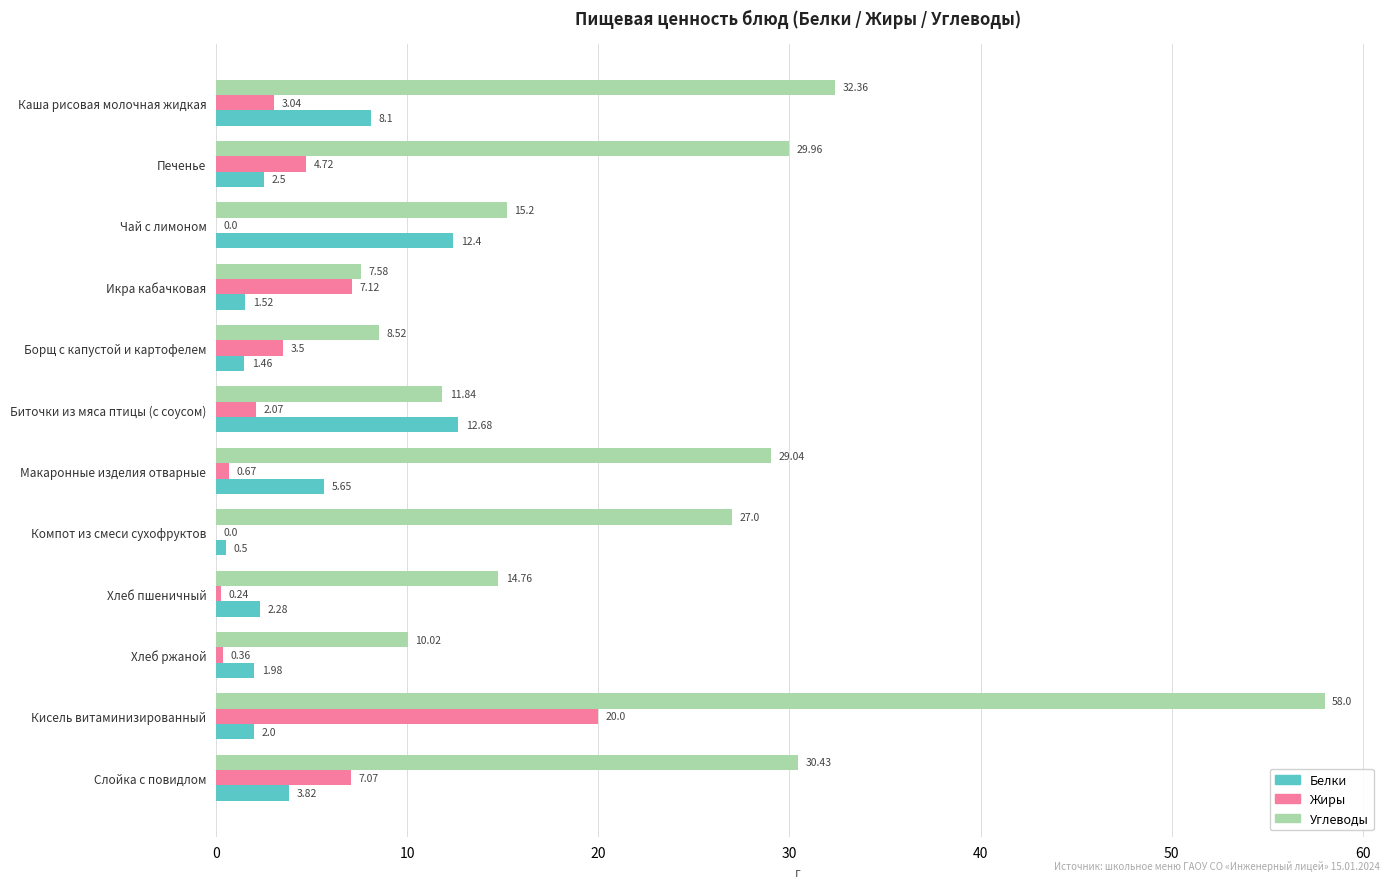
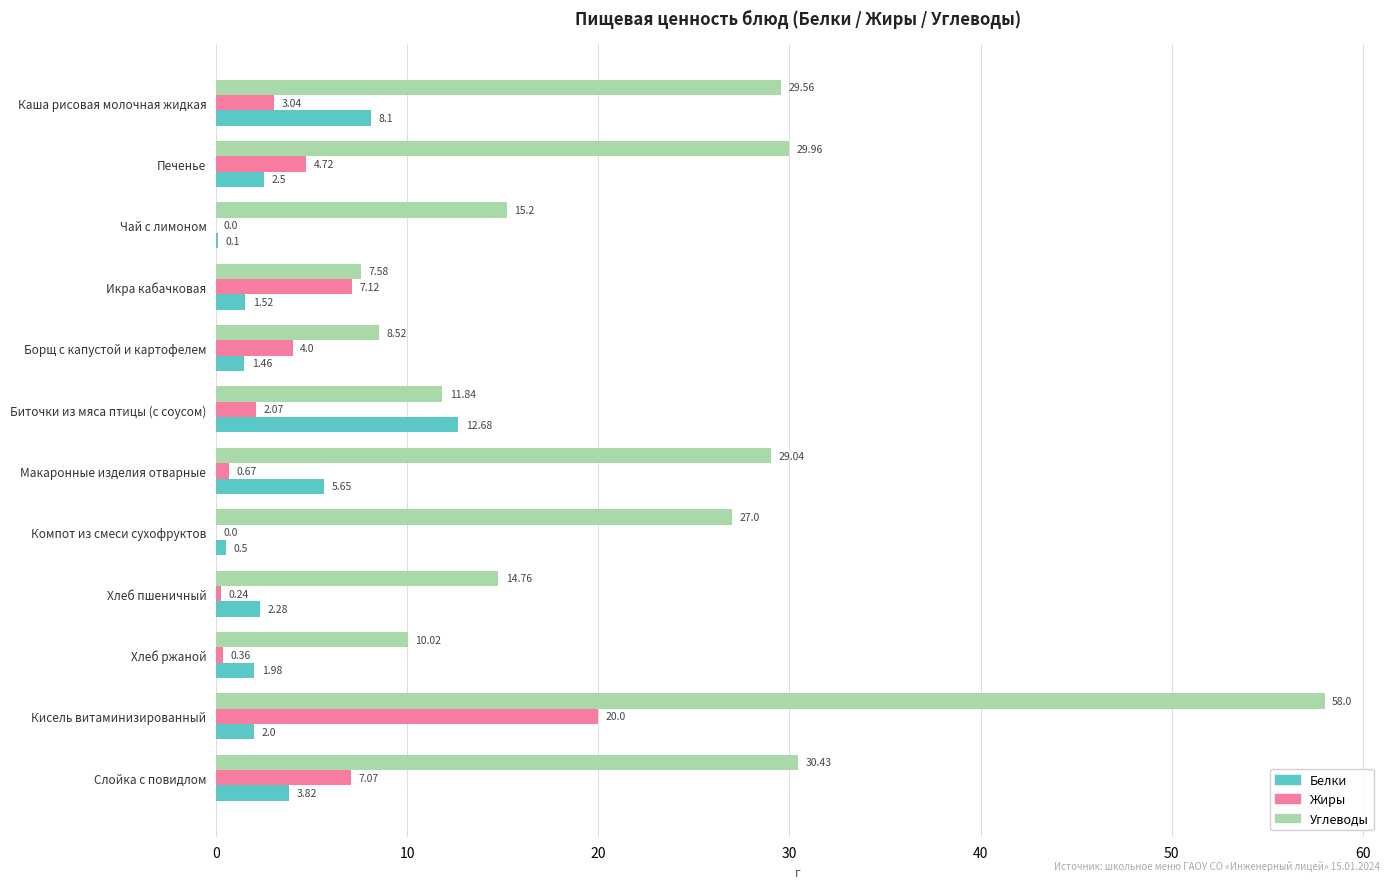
  {
    "Белки": {
      "Каша рисовая молочная жидкая": 8.1,
      "Печенье": 2.5,
-     "Чай с лимоном": 12.4,
+     "Чай с лимоном": 0.1,
      "Икра кабачковая": 1.52,
      "Борщ с капустой и картофелем": 1.46,
      "Биточки из мяса птицы (с соусом)": 12.68,
      "Макаронные изделия отварные": 5.65,
      "Компот из смеси сухофруктов": 0.5,
      "Хлеб пшеничный": 2.28,
      "Хлеб ржаной": 1.98,
      "Кисель витаминизированный": 2.0,
      "Слойка с повидлом": 3.82
    },
    "Жиры": {
      "Каша рисовая молочная жидкая": 3.04,
      "Печенье": 4.72,
      "Чай с лимоном": 0.0,
      "Икра кабачковая": 7.12,
-     "Борщ с капустой и картофелем": 3.5,
+     "Борщ с капустой и картофелем": 4.0,
      "Биточки из мяса птицы (с соусом)": 2.07,
      "Макаронные изделия отварные": 0.67,
      "Компот из смеси сухофруктов": 0.0,
      "Хлеб пшеничный": 0.24,
      "Хлеб ржаной": 0.36,
      "Кисель витаминизированный": 20.0,
      "Слойка с повидлом": 7.07
    },
    "Углеводы": {
-     "Каша рисовая молочная жидкая": 32.36,
+     "Каша рисовая молочная жидкая": 29.56,
      "Печенье": 29.96,
      "Чай с лимоном": 15.2,
      "Икра кабачковая": 7.58,
      "Борщ с капустой и картофелем": 8.52,
      "Биточки из мяса птицы (с соусом)": 11.84,
      "Макаронные изделия отварные": 29.04,
      "Компот из смеси сухофруктов": 27.0,
      "Хлеб пшеничный": 14.76,
      "Хлеб ржаной": 10.02,
      "Кисель витаминизированный": 58.0,
      "Слойка с повидлом": 30.43
    }
  }
